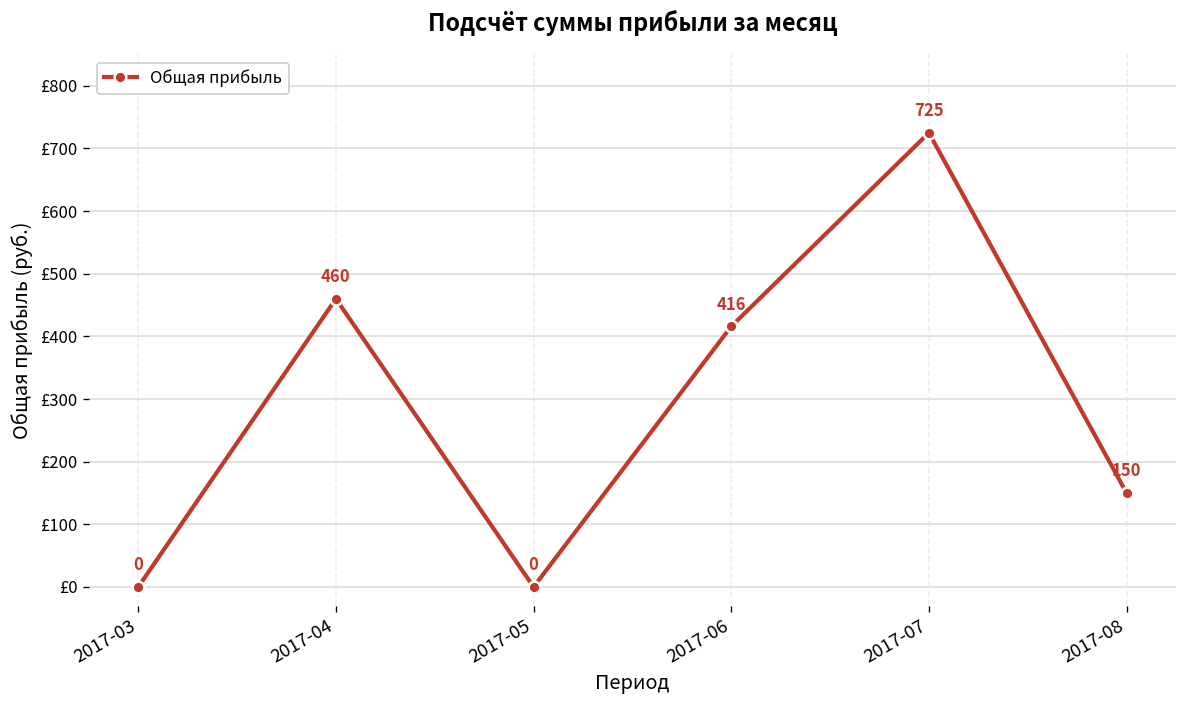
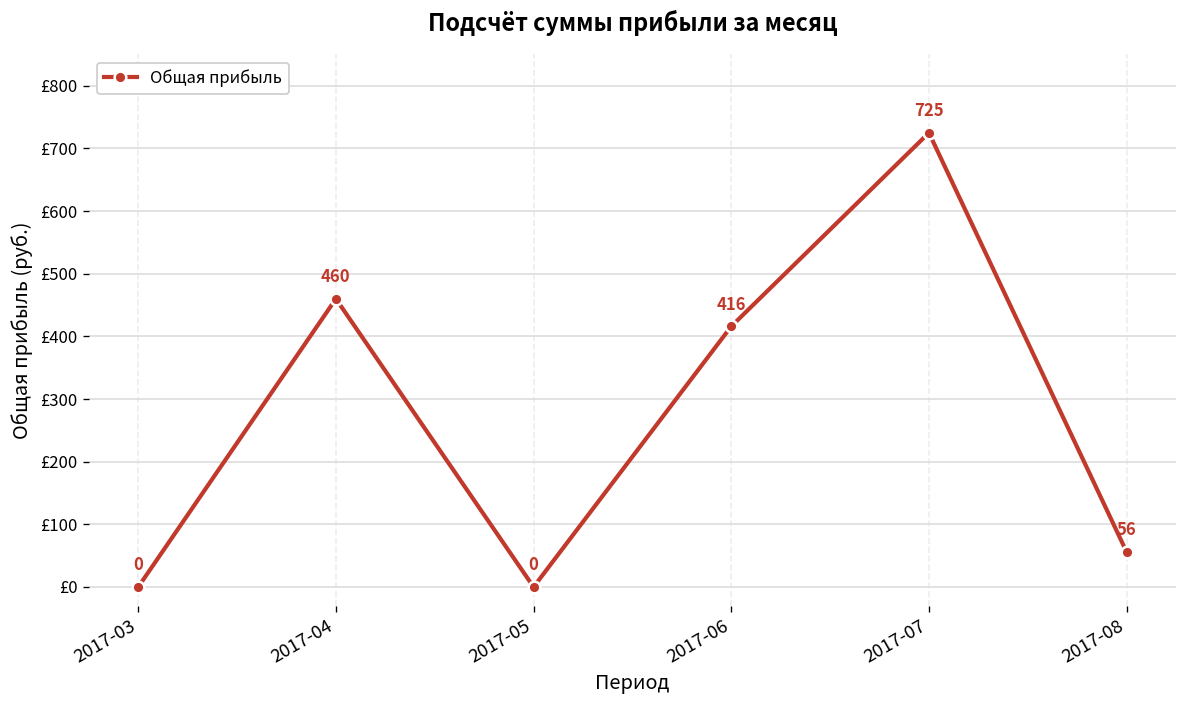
  {
    "2017-03": 0,
    "2017-04": 460,
    "2017-05": 0,
    "2017-06": 416,
    "2017-07": 725,
-   "2017-08": 150
+   "2017-08": 56
  }
